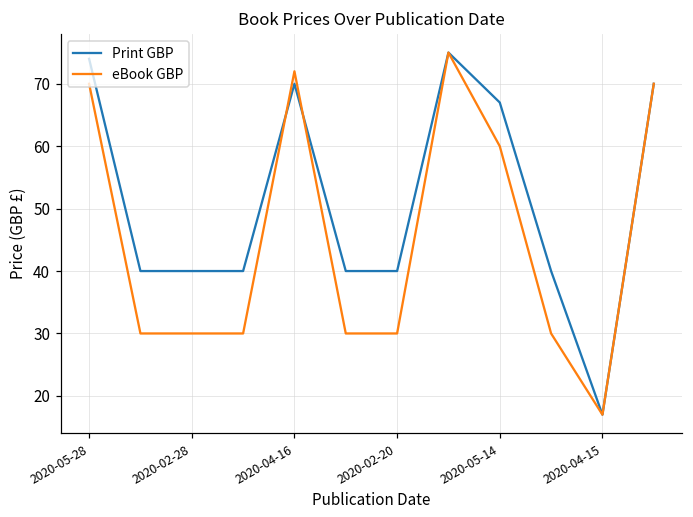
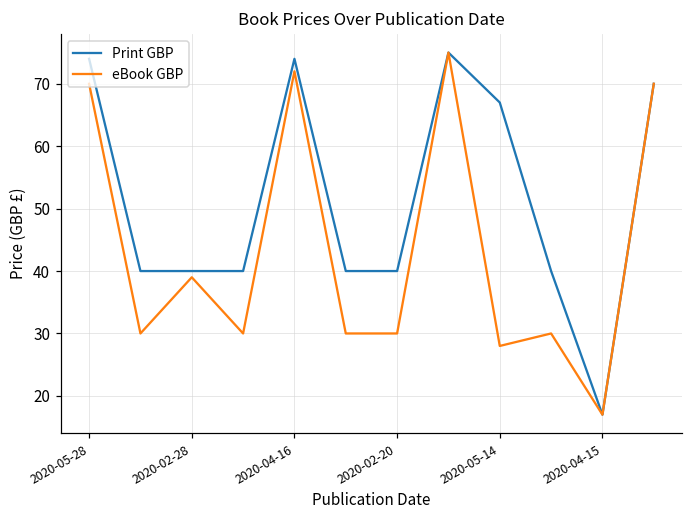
  {
    "Print GBP": {
      "2020-02-28": 40,
-     "2020-04-16": 70,
+     "2020-04-16": 74,
      "2020-05-14": 67
    },
    "eBook GBP": {
-     "2020-02-28": 30,
+     "2020-02-28": 39,
      "2020-04-16": 72,
-     "2020-05-14": 60
+     "2020-05-14": 28
    }
  }
